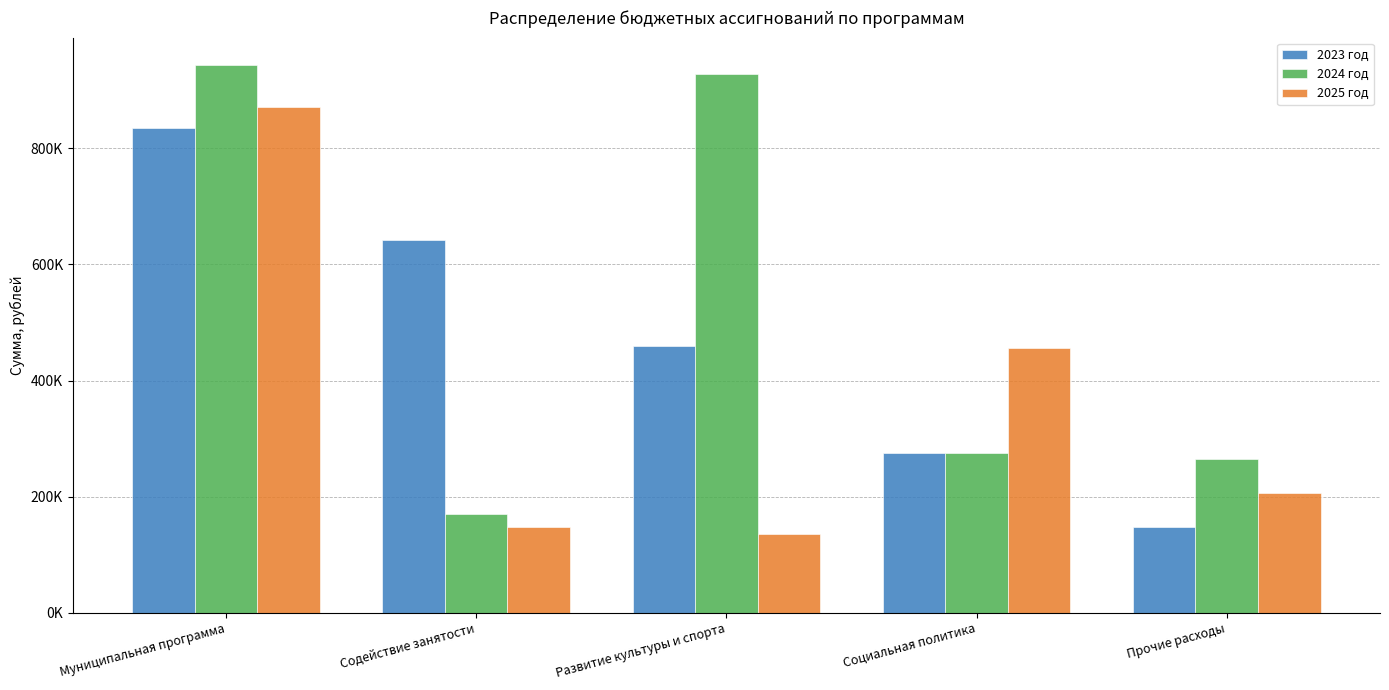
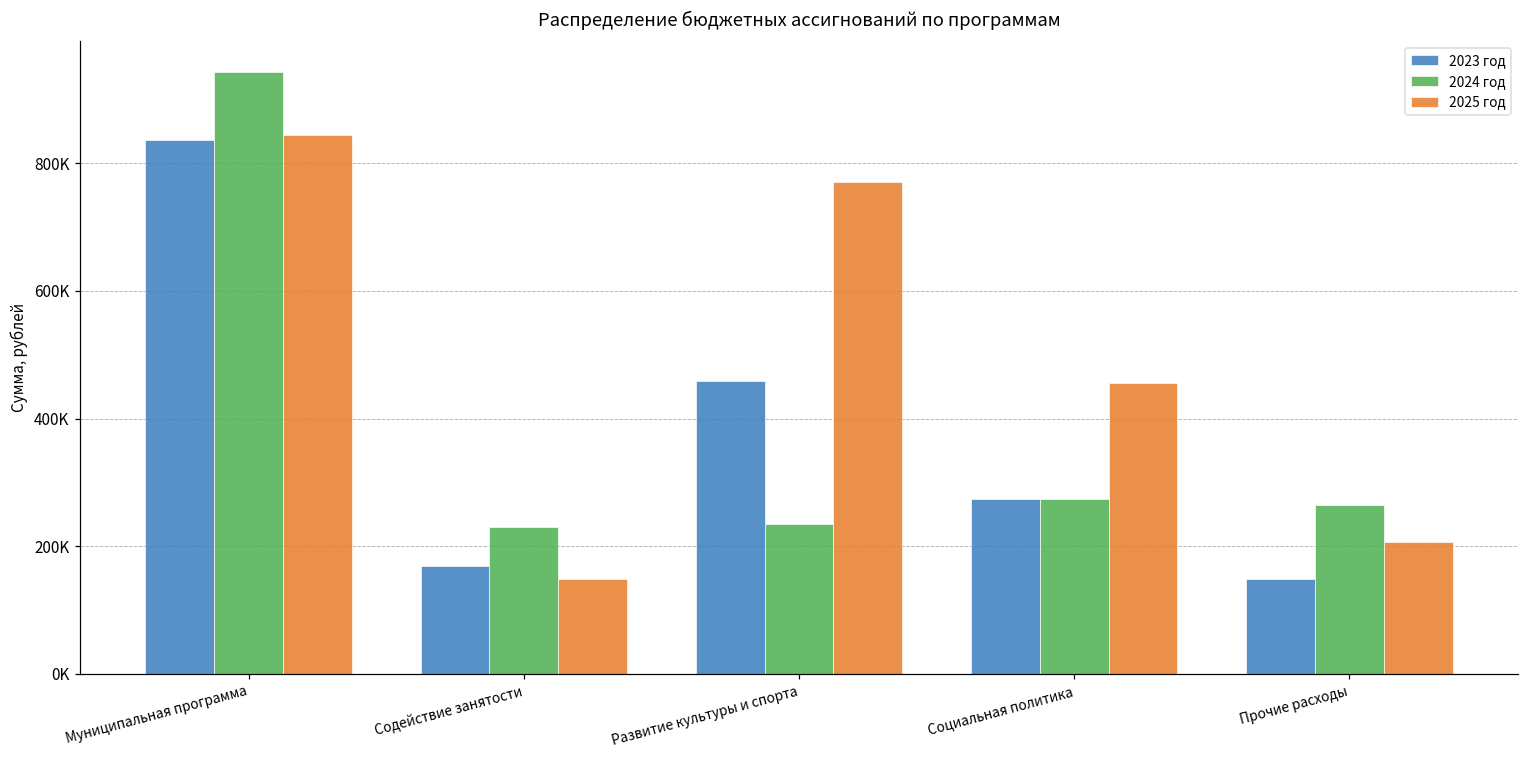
  {
    "2023 год": {
      "Муниципальная программа": 840000,
-     "Содействие занятости": 640000,
+     "Содействие занятости": 170000,
      "Развитие культуры и спорта": 460000,
      "Социальная политика": 270000,
      "Прочие расходы": 150000
    },
    "2024 год": {
      "Муниципальная программа": 940000,
-     "Содействие занятости": 170000,
-     "Развитие культуры и спорта": 930000,
+     "Содействие занятости": 230000,
+     "Развитие культуры и спорта": 240000,
      "Социальная политика": 270000,
      "Прочие расходы": 270000
    },
    "2025 год": {
-     "Муниципальная программа": 870000,
+     "Муниципальная программа": 840000,
      "Содействие занятости": 150000,
-     "Развитие культуры и спорта": 140000,
+     "Развитие культуры и спорта": 770000,
      "Социальная политика": 460000,
      "Прочие расходы": 210000
    }
  }
